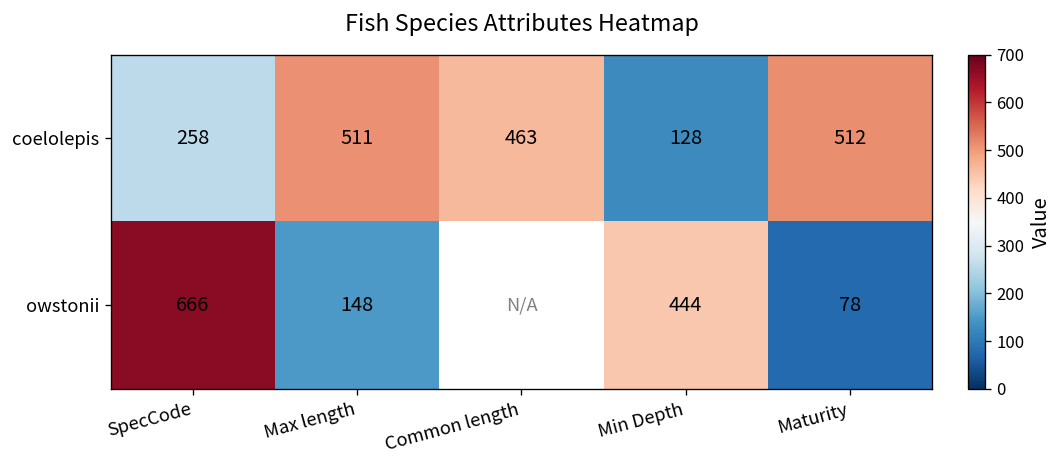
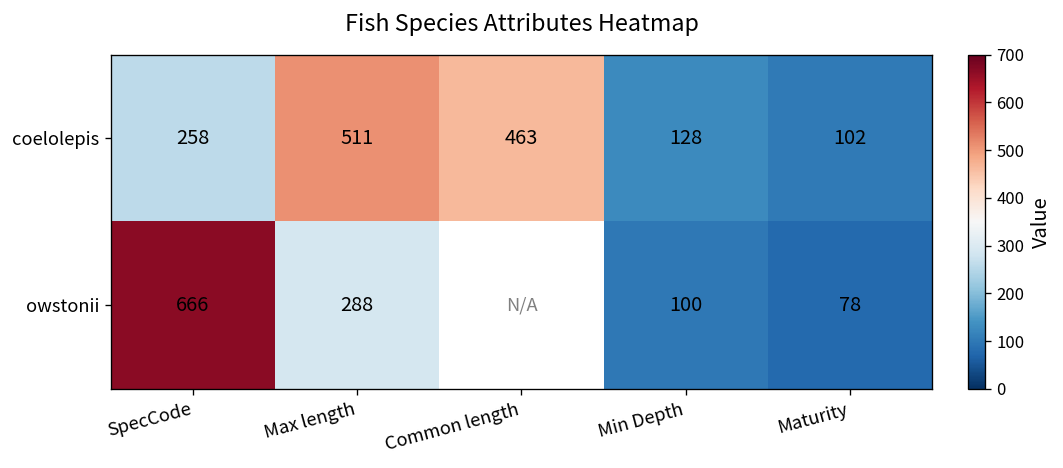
  {
    "coelolepis": {
      "SpecCode": 258,
      "Max length": 511,
      "Common length": 463,
      "Min Depth": 128,
-     "Maturity": 512
+     "Maturity": 102
    },
    "owstonii": {
      "SpecCode": 666,
-     "Max length": 148,
-     "Min Depth": 444,
+     "Max length": 288,
+     "Min Depth": 100,
      "Maturity": 78
    }
  }
